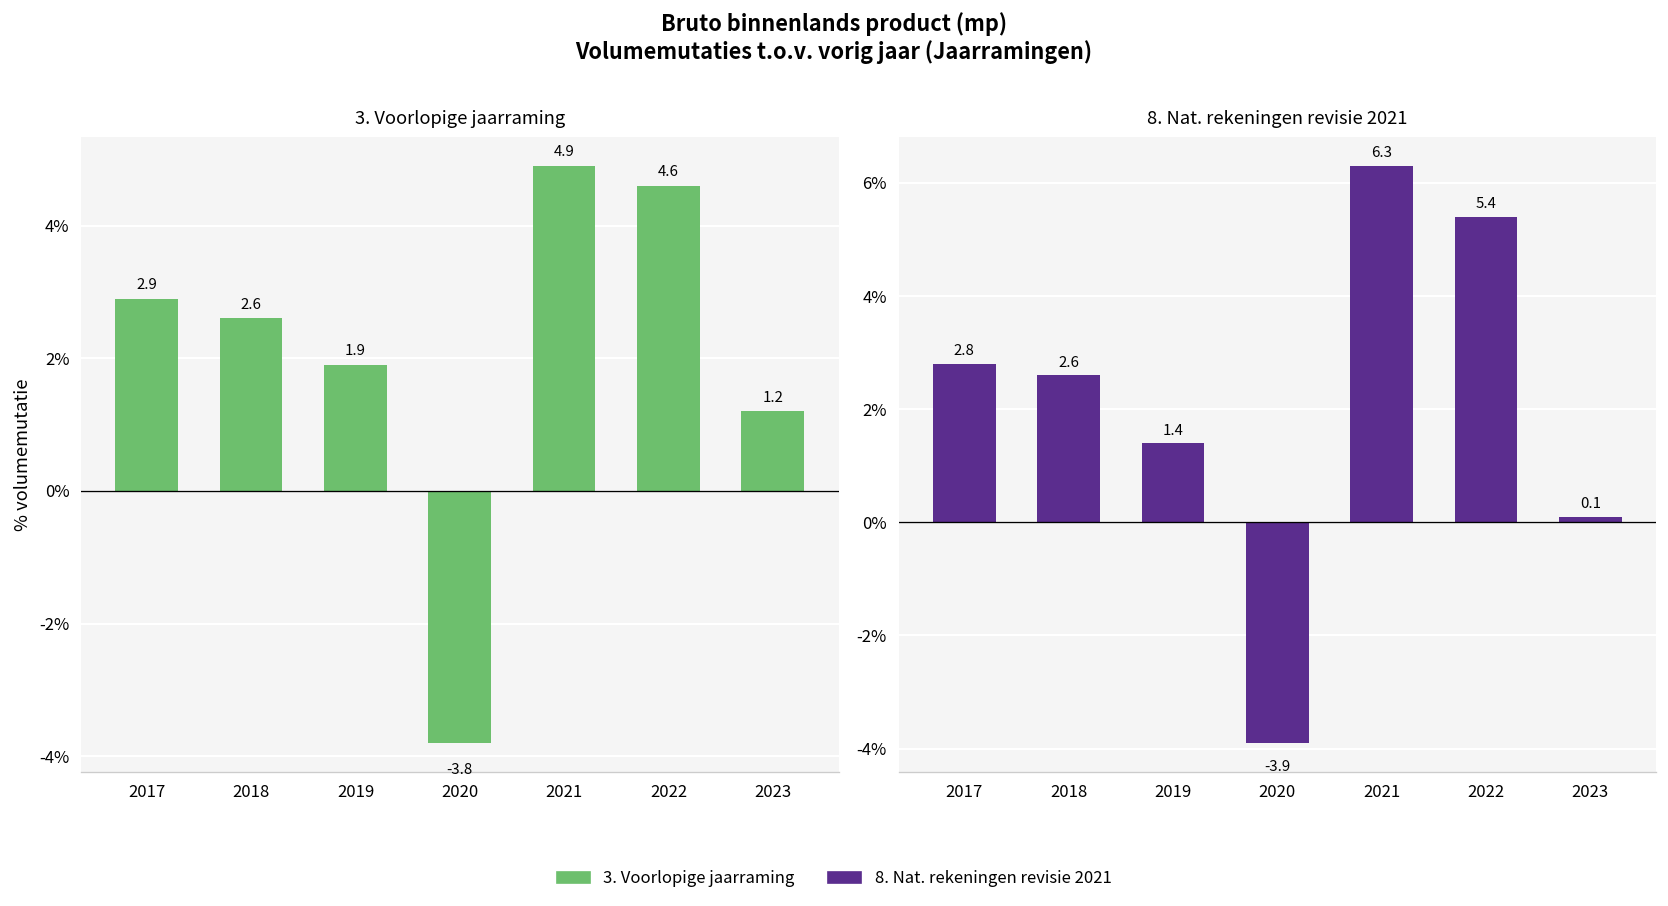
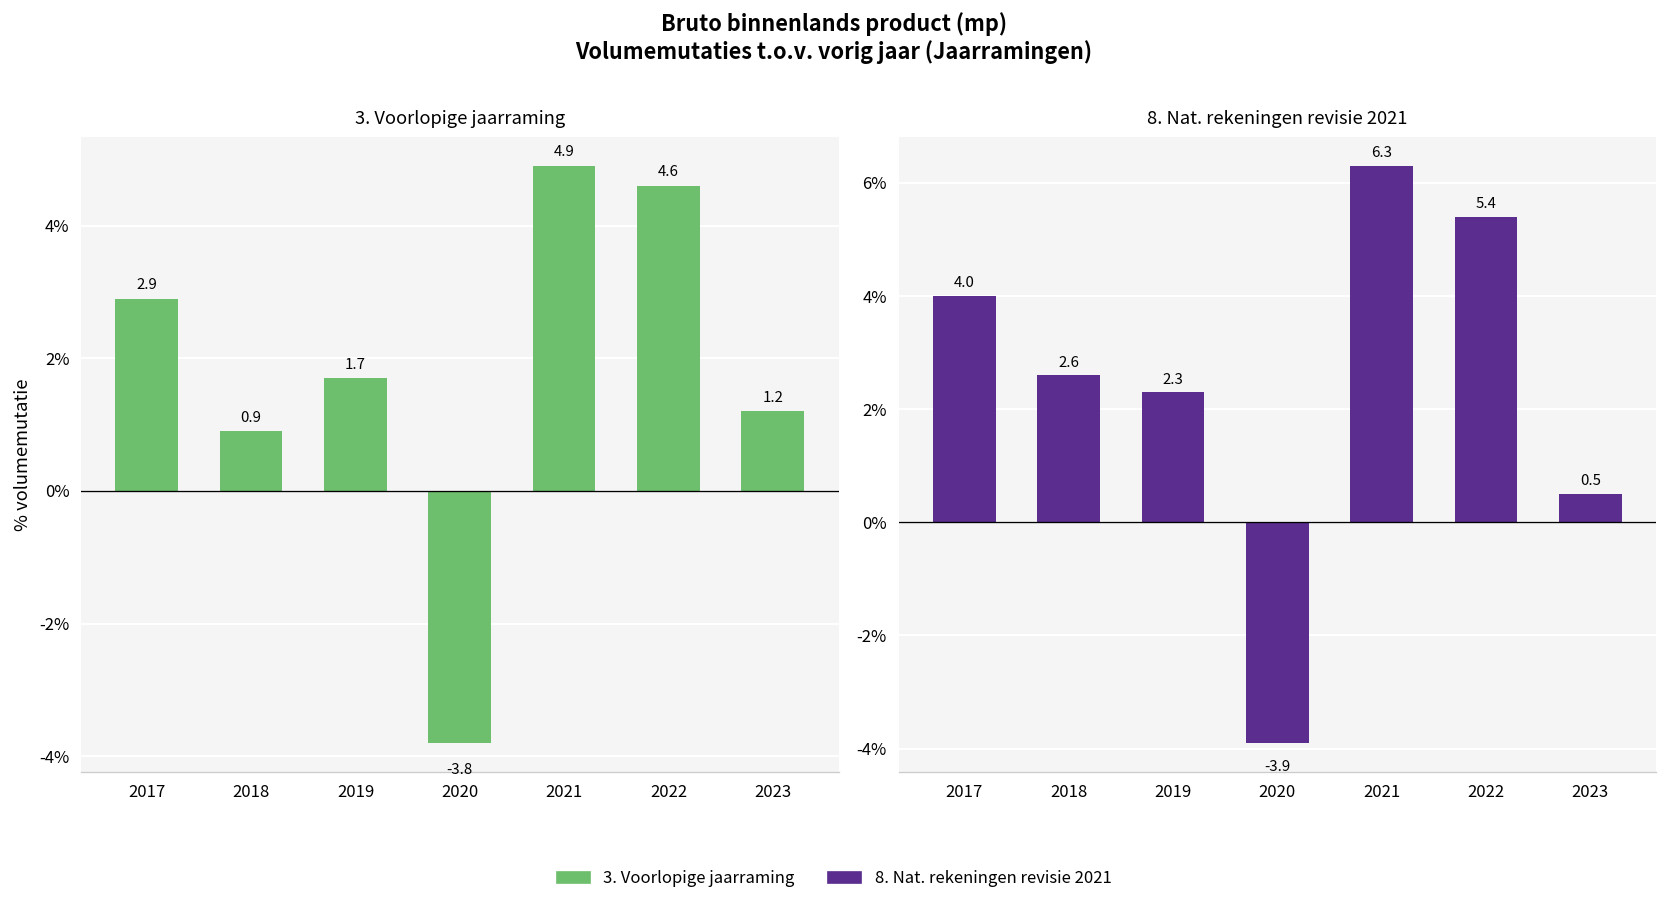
  {
    "3. Voorlopige jaarraming": {
      "2017": 2.9,
-     "2018": 2.6,
-     "2019": 1.9,
+     "2018": 0.9,
+     "2019": 1.7,
      "2020": -3.8,
      "2021": 4.9,
      "2022": 4.6,
      "2023": 1.2
    },
    "8. Nat. rekeningen revisie 2021": {
-     "2017": 2.8,
+     "2017": 4.0,
      "2018": 2.6,
-     "2019": 1.4,
+     "2019": 2.3,
      "2020": -3.9,
      "2021": 6.3,
      "2022": 5.4,
-     "2023": 0.1
+     "2023": 0.5
    }
  }
